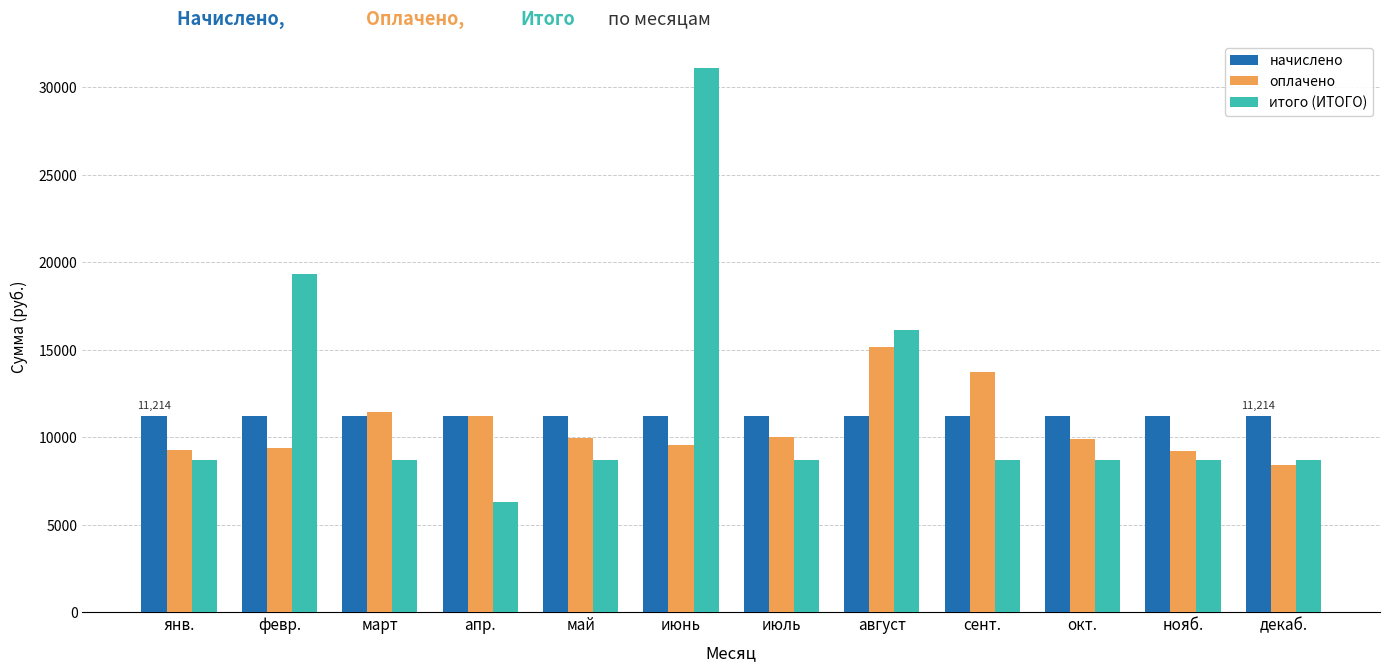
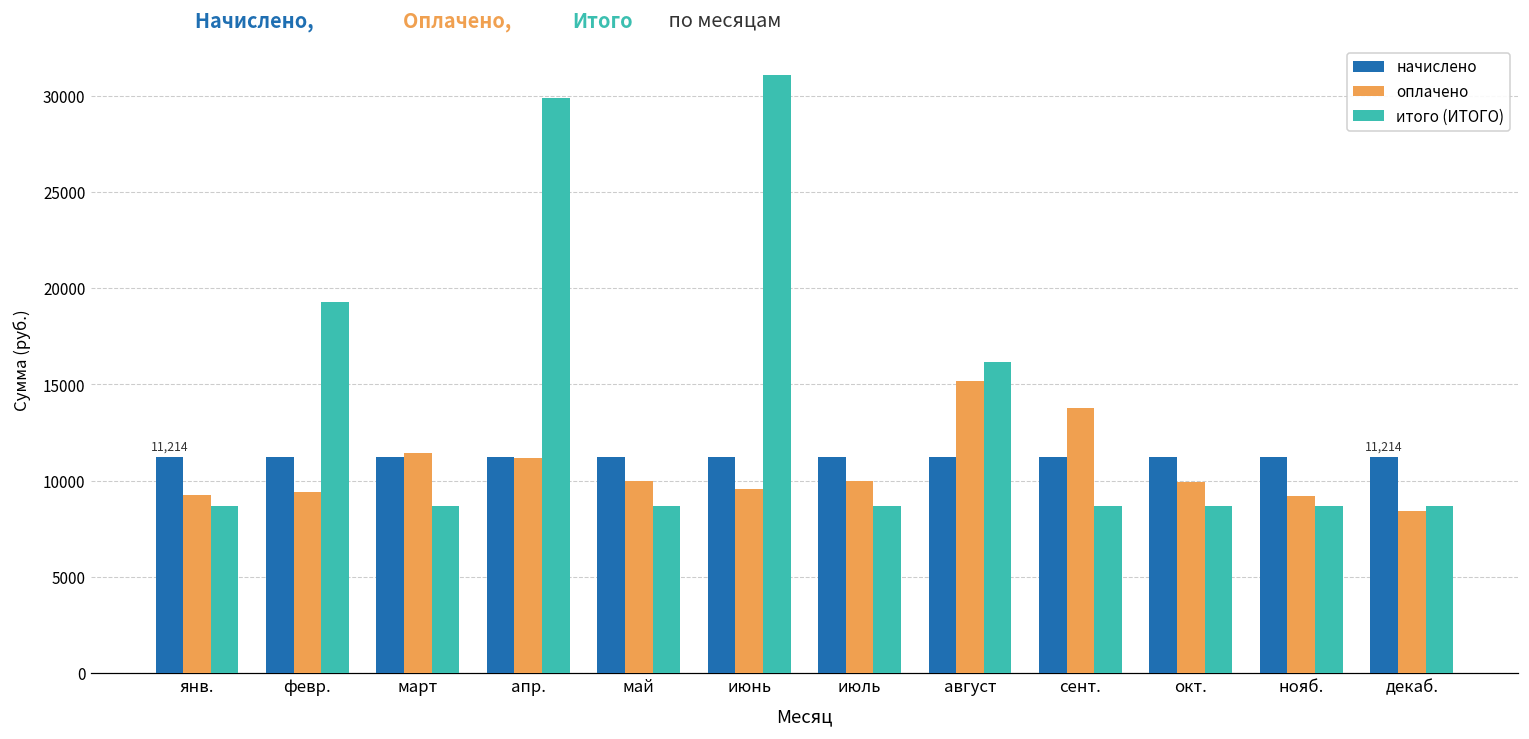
  {
    "начислено": {
      "янв.": "11,214",
      "декаб.": "11,214"
    },
    "оплачено": {
      "янв.": "9300",
      "февр.": "9400",
      "март": "11400",
      "апр.": "11200",
      "май": "10000",
      "июнь": "9600",
      "июль": "10000",
      "август": "15200",
      "сент.": "13700",
      "окт.": "9900",
      "нояб.": "9200",
      "декаб.": "8400"
    },
    "итого (ИТОГО)": {
      "янв.": "8700",
      "февр.": "19300",
      "март": "8700",
-     "апр.": "6300",
+     "апр.": "29900",
      "май": "8700",
      "июнь": "31100",
      "июль": "8700",
      "август": "16100",
      "сент.": "8700",
      "окт.": "8700",
      "нояб.": "8700",
      "декаб.": "8700"
    }
  }
